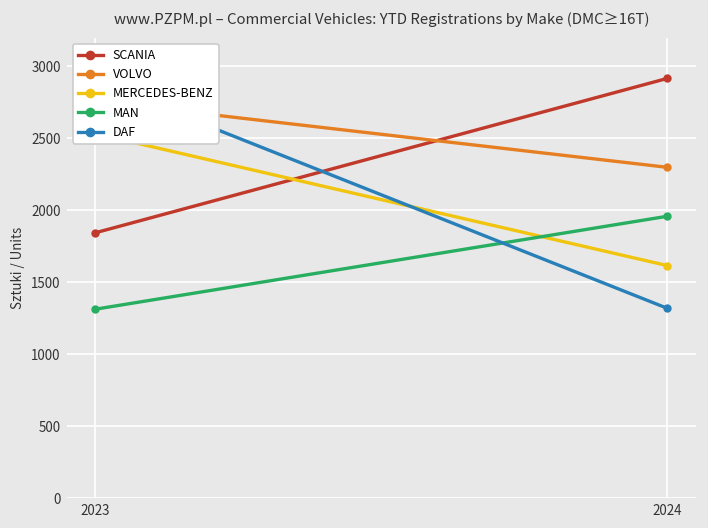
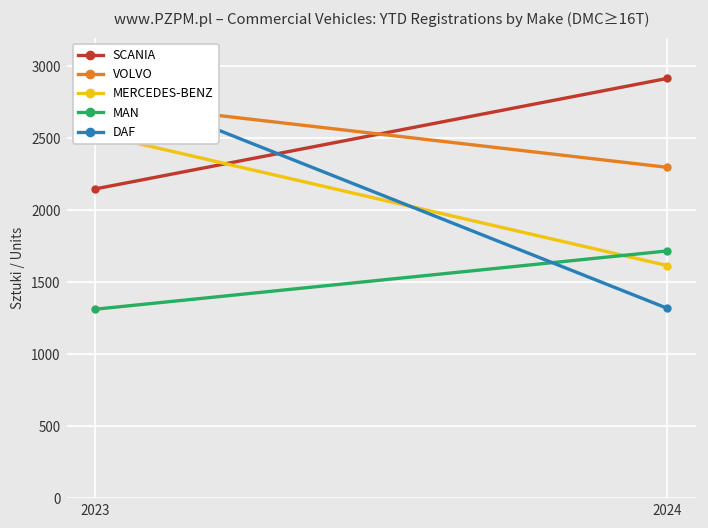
  {
    "SCANIA": {
-     "2023": 1840,
+     "2023": 2150,
      "2024": 2920
    },
    "VOLVO": {
      "2024": 2300
    },
    "MERCEDES-BENZ": {
      "2024": 1620
    },
    "MAN": {
      "2023": 1310,
-     "2024": 1960
+     "2024": 1720
    },
    "DAF": {
      "2024": 1320
    }
  }
